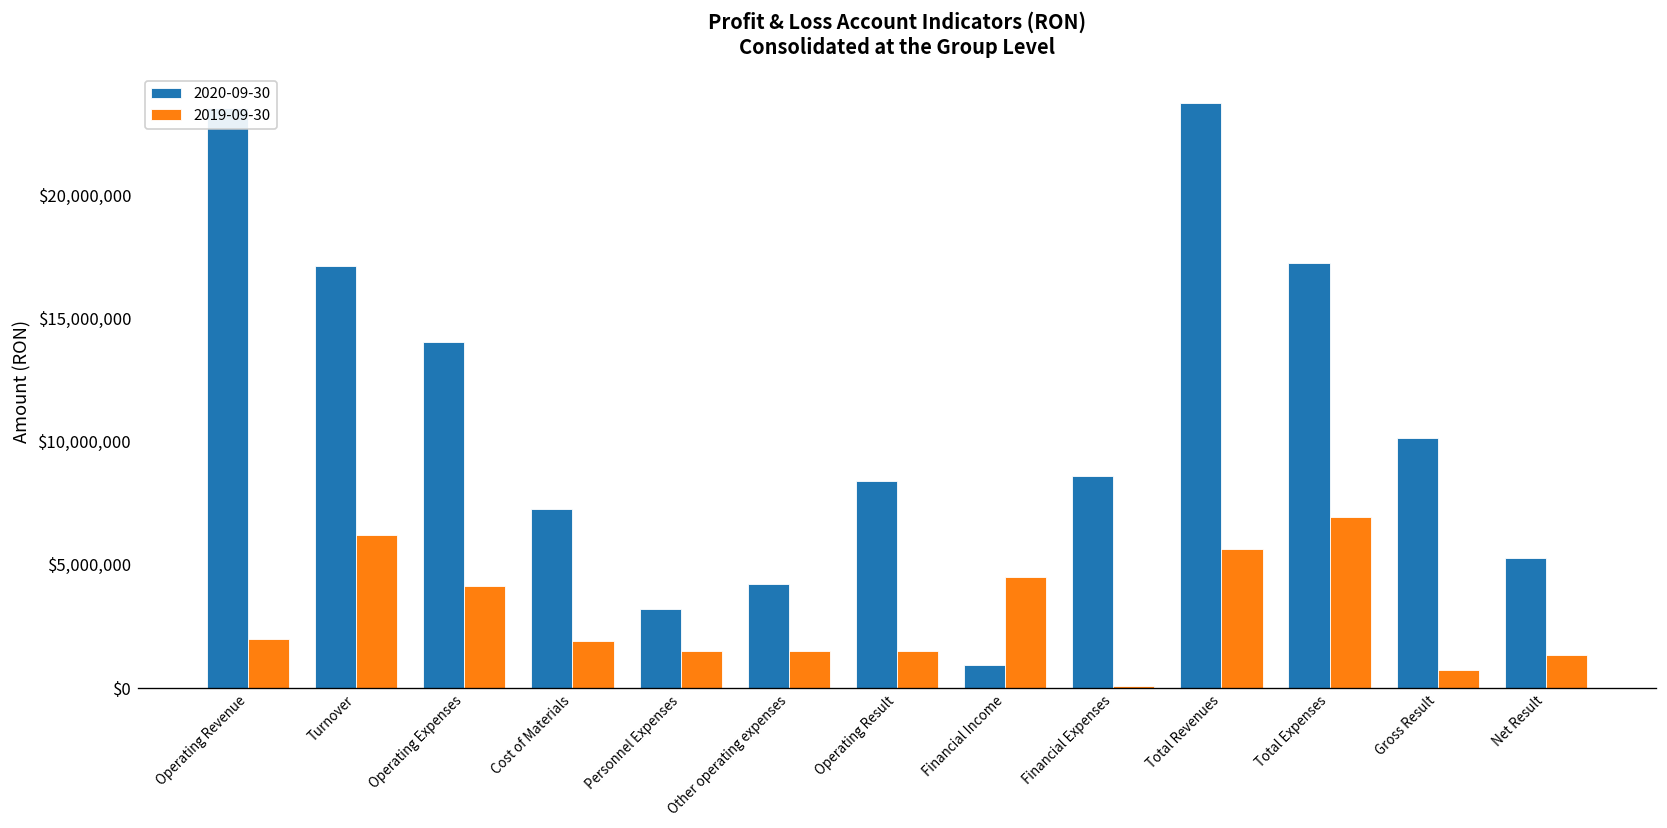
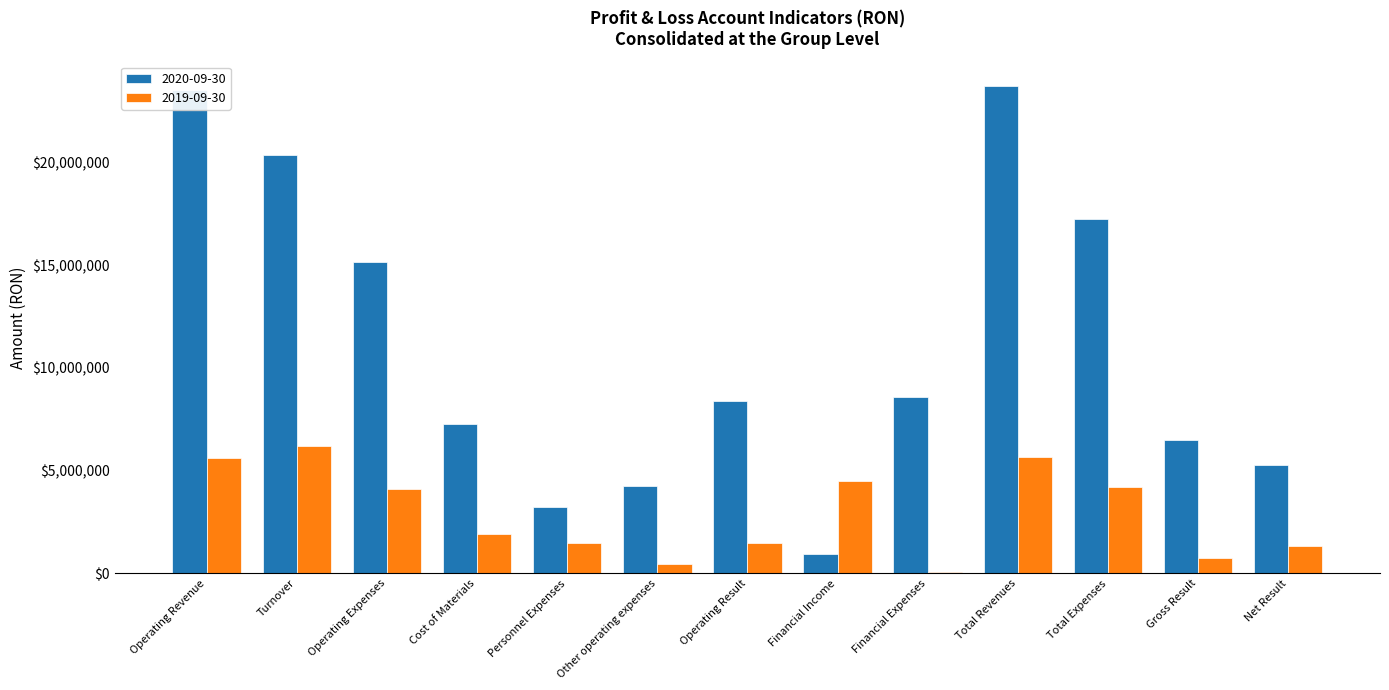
  {
    "2020-09-30": {
-     "Turnover": "$17,100,000",
-     "Operating Expenses": "$14,100,000",
+     "Turnover": "$20,400,000",
+     "Operating Expenses": "$15,100,000",
      "Cost of Materials": "$7,300,000",
      "Personnel Expenses": "$3,200,000",
      "Other operating expenses": "$4,200,000",
      "Operating Result": "$8,400,000",
      "Financial Income": "$1,000,000",
      "Financial Expenses": "$8,600,000",
      "Total Revenues": "$23,700,000",
      "Total Expenses": "$17,300,000",
-     "Gross Result": "$10,100,000",
+     "Gross Result": "$6,500,000",
      "Net Result": "$5,300,000"
    },
    "2019-09-30": {
-     "Operating Revenue": "$2,000,000",
+     "Operating Revenue": "$5,600,000",
      "Turnover": "$6,200,000",
      "Operating Expenses": "$4,100,000",
      "Cost of Materials": "$1,900,000",
      "Personnel Expenses": "$1,500,000",
-     "Other operating expenses": "$1,500,000",
+     "Other operating expenses": "$500,000",
      "Operating Result": "$1,500,000",
      "Financial Income": "$4,500,000",
      "Total Revenues": "$5,700,000",
-     "Total Expenses": "$6,900,000",
+     "Total Expenses": "$4,200,000",
      "Gross Result": "$800,000",
      "Net Result": "$1,400,000"
    }
  }
